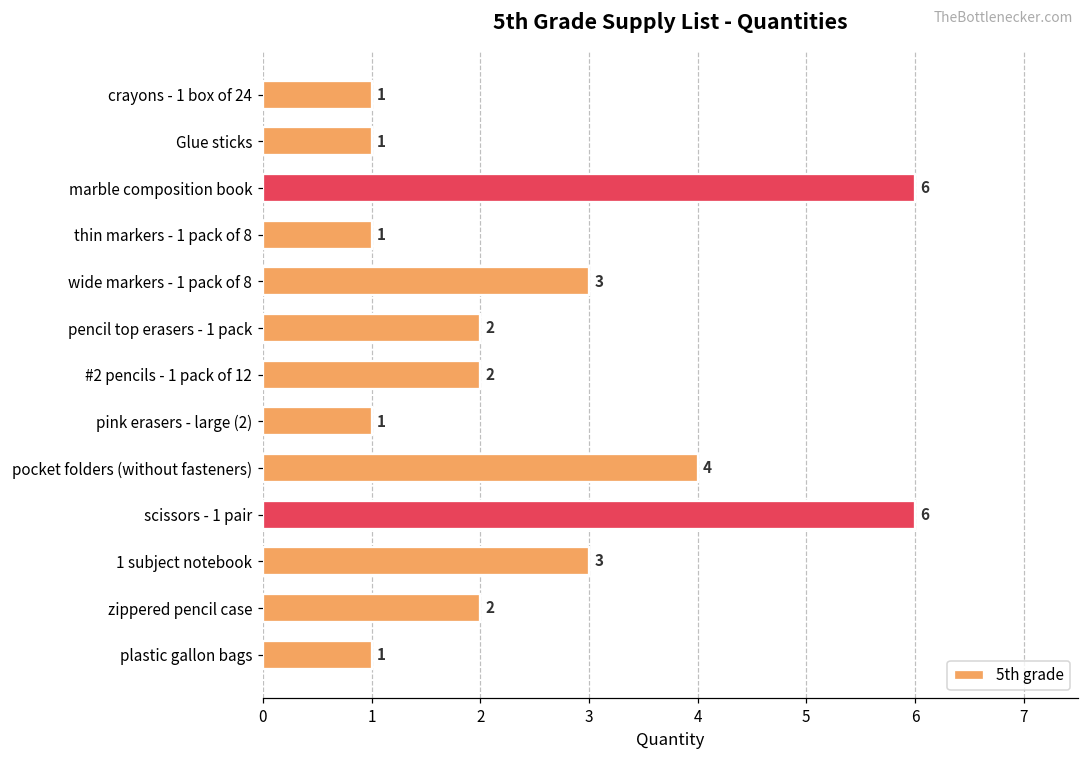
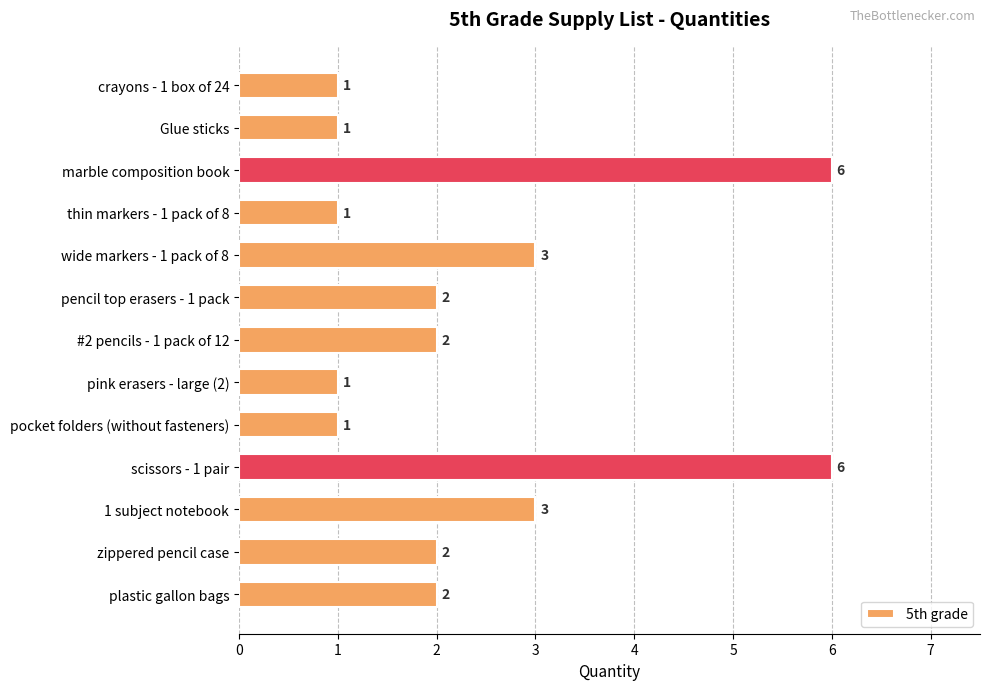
  {
    "crayons - 1 box of 24": 1,
    "Glue sticks": 1,
    "marble composition book": 6,
    "thin markers - 1 pack of 8": 1,
    "wide markers - 1 pack of 8": 3,
    "pencil top erasers - 1 pack": 2,
    "#2 pencils - 1 pack of 12": 2,
    "pink erasers - large (2)": 1,
-   "pocket folders (without fasteners)": 4,
+   "pocket folders (without fasteners)": 1,
    "scissors - 1 pair": 6,
    "1 subject notebook": 3,
    "zippered pencil case": 2,
-   "plastic gallon bags": 1
+   "plastic gallon bags": 2
  }
